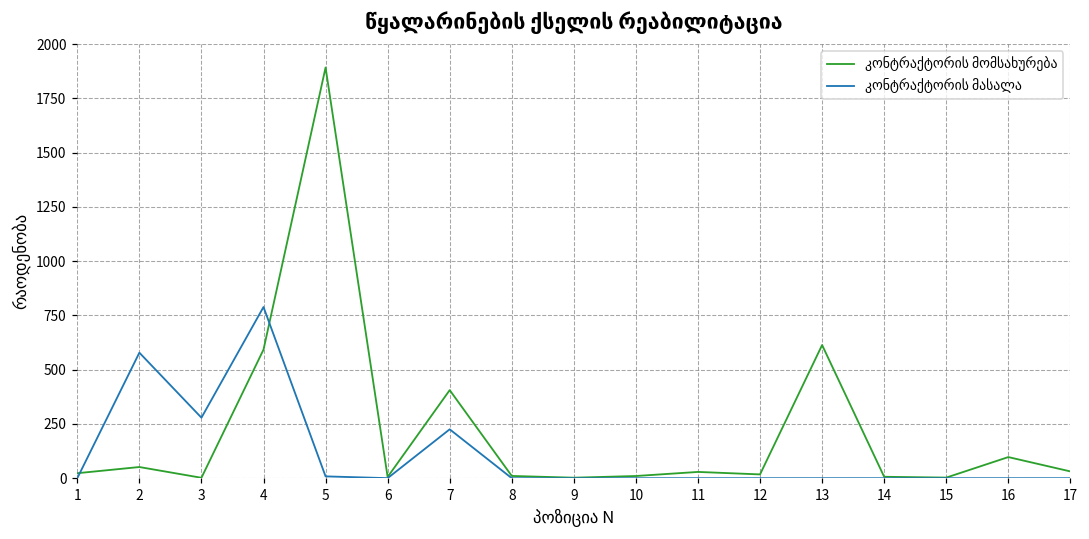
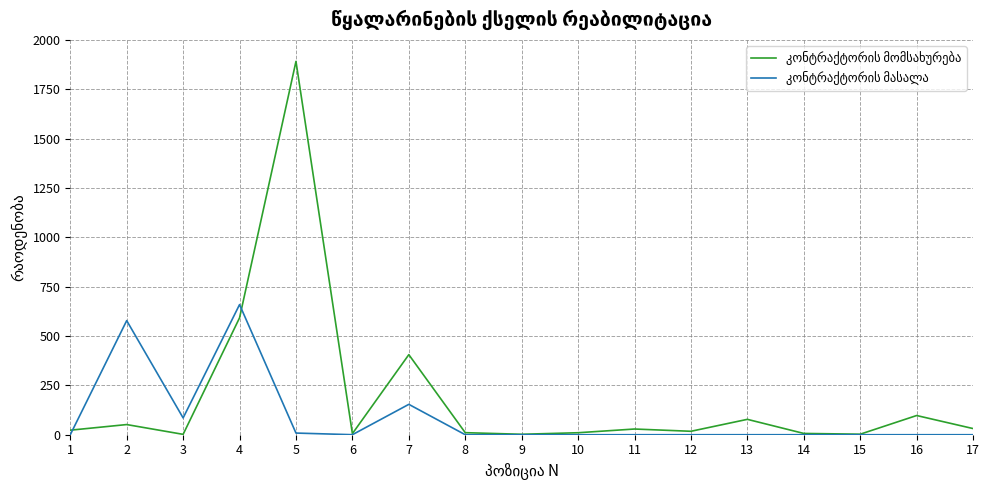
  {
    "კონტრაქტორის მომსახურება": {
      "1": 20,
      "2": 50,
      "3": 0,
      "4": 590,
      "5": 1890,
      "7": 410,
      "11": 30,
      "12": 20,
-     "13": 610,
+     "13": 80,
      "16": 100,
      "17": 30
    },
    "კონტრაქტორის მასალა": {
      "1": 0,
      "2": 580,
-     "3": 280,
-     "4": 790,
+     "3": 90,
+     "4": 660,
      "5": 10,
-     "7": 230,
+     "7": 150,
      "11": 0,
      "12": 0,
      "13": 0,
      "16": 0,
      "17": 0
    }
  }
